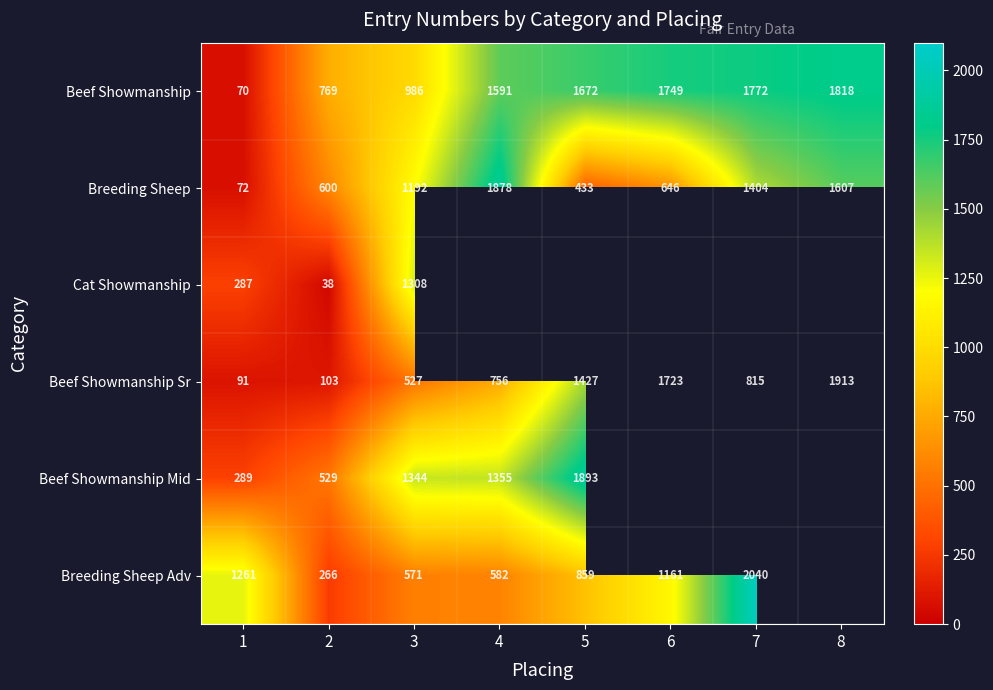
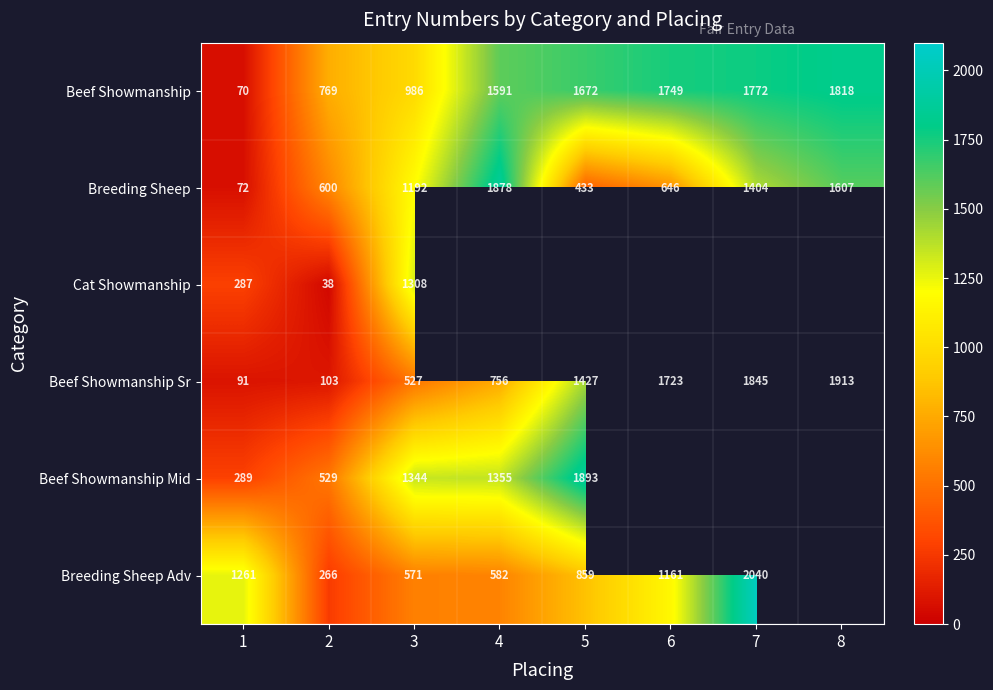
  {
    "Beef Showmanship": {
      "1": 70,
      "2": 769,
      "3": 986,
      "4": 1591,
      "5": 1672,
      "6": 1749,
      "7": 1772,
      "8": 1818
    },
    "Breeding Sheep": {
      "1": 72,
      "2": 600,
      "3": 1192,
      "4": 1878,
      "5": 433,
      "6": 646,
      "7": 1404,
      "8": 1607
    },
    "Cat Showmanship": {
      "1": 287,
      "2": 38,
      "3": 1308
    },
    "Beef Showmanship Sr": {
      "1": 91,
      "2": 103,
      "3": 527,
      "4": 756,
      "5": 1427,
      "6": 1723,
-     "7": 815,
+     "7": 1845,
      "8": 1913
    },
    "Beef Showmanship Mid": {
      "1": 289,
      "2": 529,
      "3": 1344,
      "4": 1355,
      "5": 1893
    },
    "Breeding Sheep Adv": {
      "1": 1261,
      "2": 266,
      "3": 571,
      "4": 582,
      "5": 859,
      "6": 1161,
      "7": 2040
    }
  }
